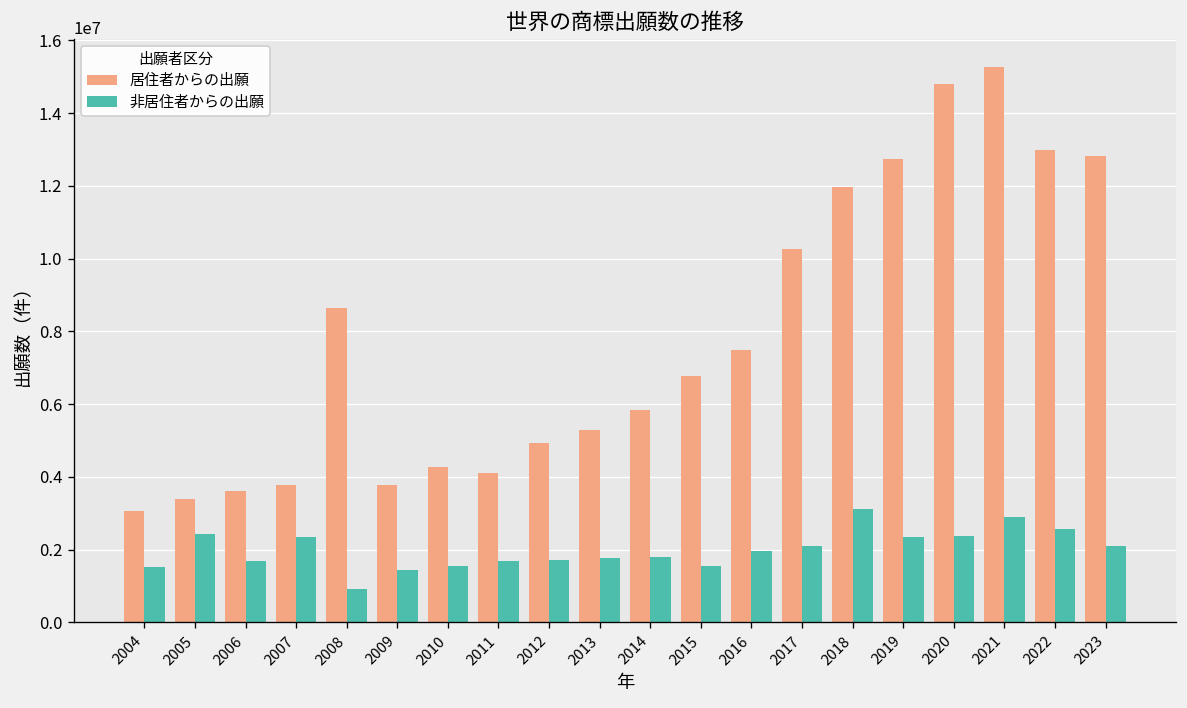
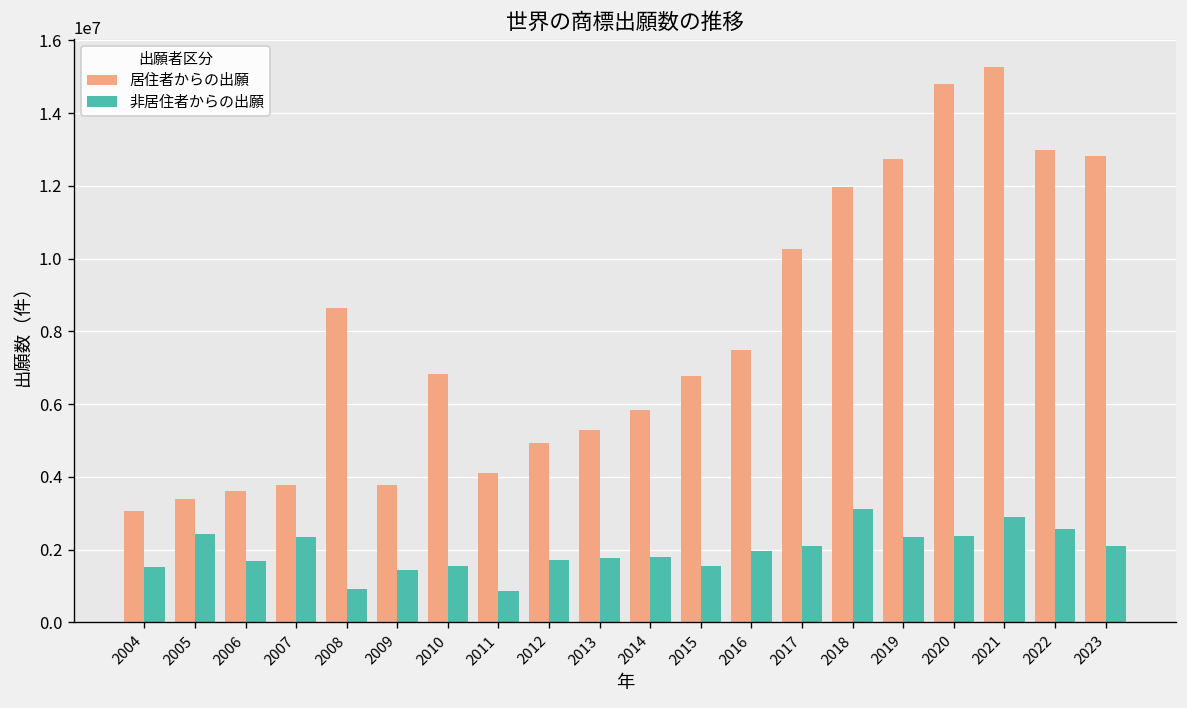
  {
    "居住者からの出願": {
      "2004": 3100000,
      "2005": 3400000,
      "2006": 3600000,
      "2007": 3800000,
      "2008": 8600000,
      "2009": 3800000,
-     "2010": 4300000,
+     "2010": 6800000,
      "2011": 4100000,
      "2012": 4900000,
      "2013": 5300000,
      "2014": 5900000,
      "2015": 6800000,
      "2016": 7500000,
      "2017": 10300000,
      "2018": 12000000,
      "2019": 12700000,
      "2020": 14800000,
      "2021": 15300000,
      "2022": 13000000,
      "2023": 12800000
    },
    "非居住者からの出願": {
      "2004": 1500000,
      "2005": 2400000,
      "2006": 1700000,
      "2007": 2300000,
      "2008": 900000,
      "2009": 1400000,
      "2010": 1600000,
-     "2011": 1700000,
+     "2011": 900000,
      "2012": 1700000,
      "2013": 1800000,
      "2014": 1800000,
      "2015": 1500000,
      "2016": 2000000,
      "2017": 2100000,
      "2018": 3100000,
      "2019": 2400000,
      "2020": 2400000,
      "2021": 2900000,
      "2022": 2600000,
      "2023": 2100000
    }
  }
